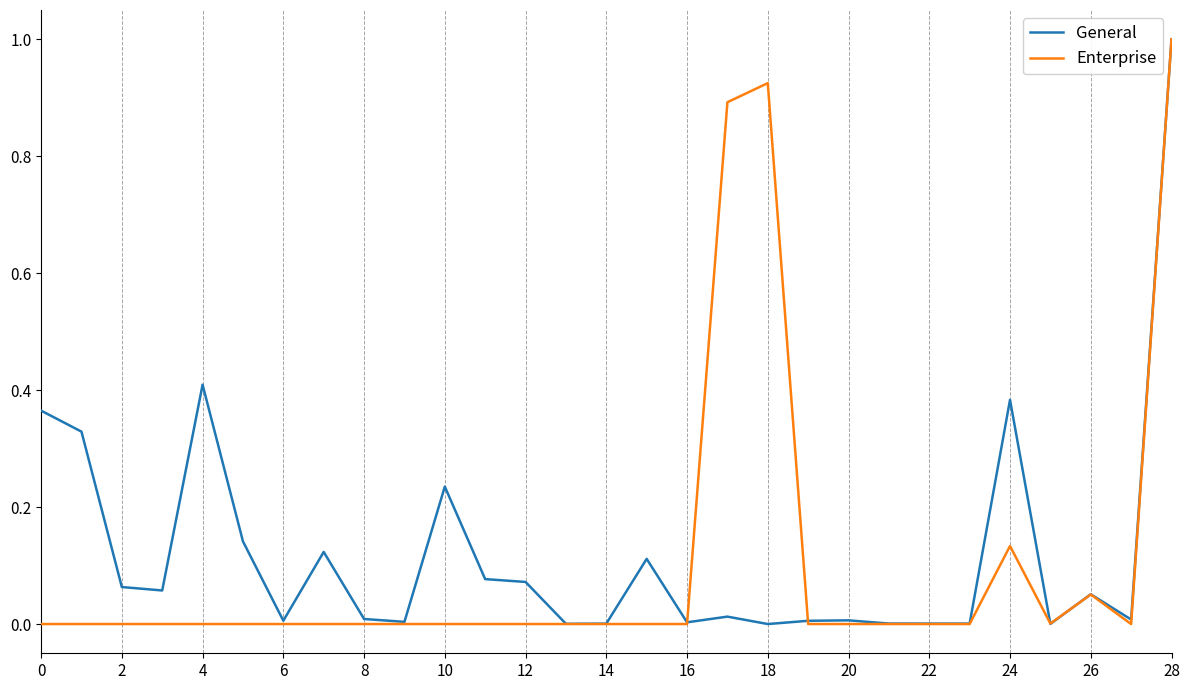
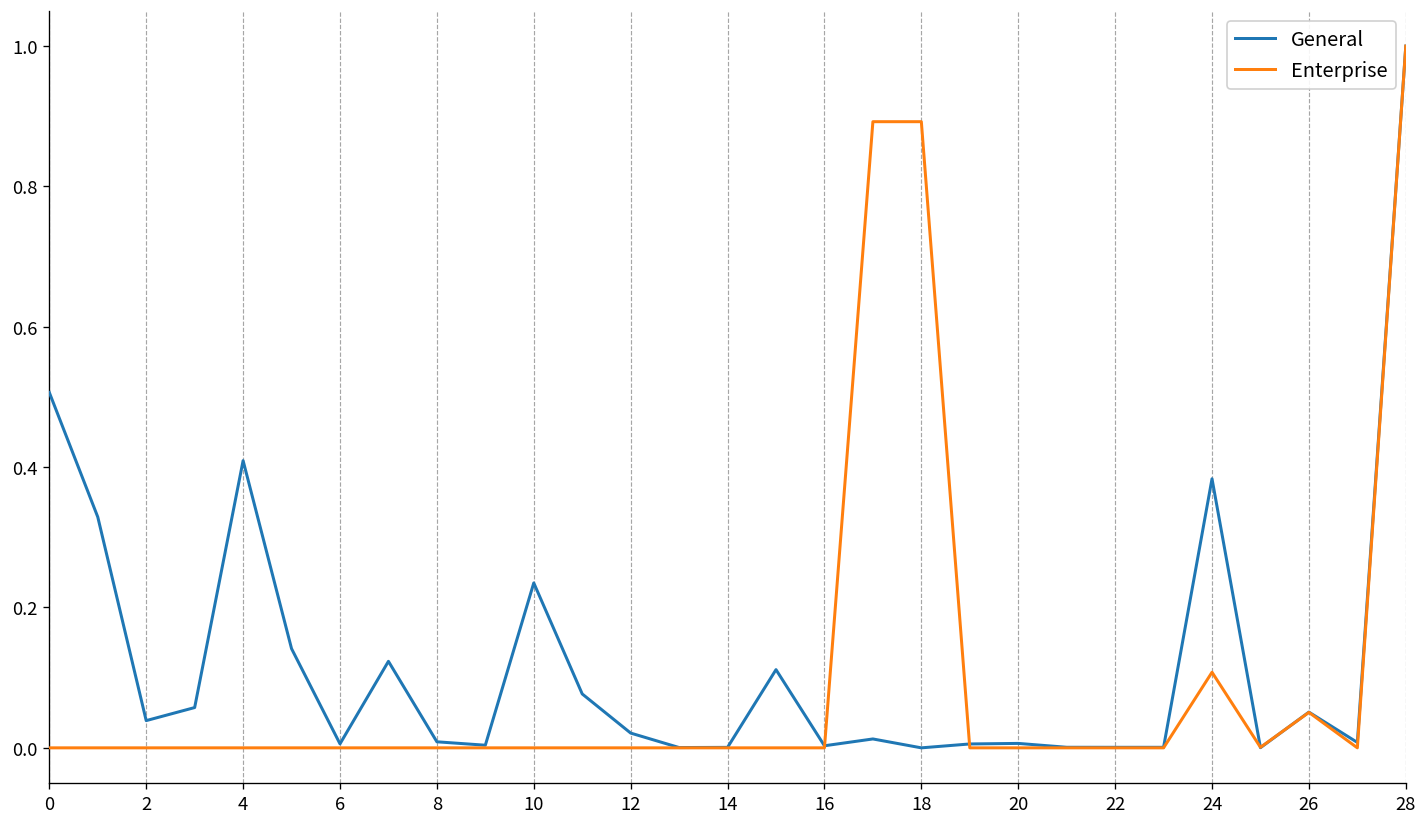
  {
    "General": {
-     "0": 0.36,
-     "2": 0.06,
+     "0": 0.51,
+     "2": 0.04,
      "4": 0.41,
      "6": 0.01,
      "8": 0.01,
      "10": 0.23,
-     "12": 0.07,
+     "12": 0.02,
      "18": 0.00,
      "20": 0.01,
      "24": 0.38
    },
    "Enterprise": {
      "0": 0.00,
      "2": 0.00,
      "4": 0.00,
      "6": 0.00,
      "8": 0.00,
      "10": 0.00,
      "12": 0.00,
-     "18": 0.92,
+     "18": 0.89,
      "20": 0.00,
-     "24": 0.13
+     "24": 0.11
    }
  }
